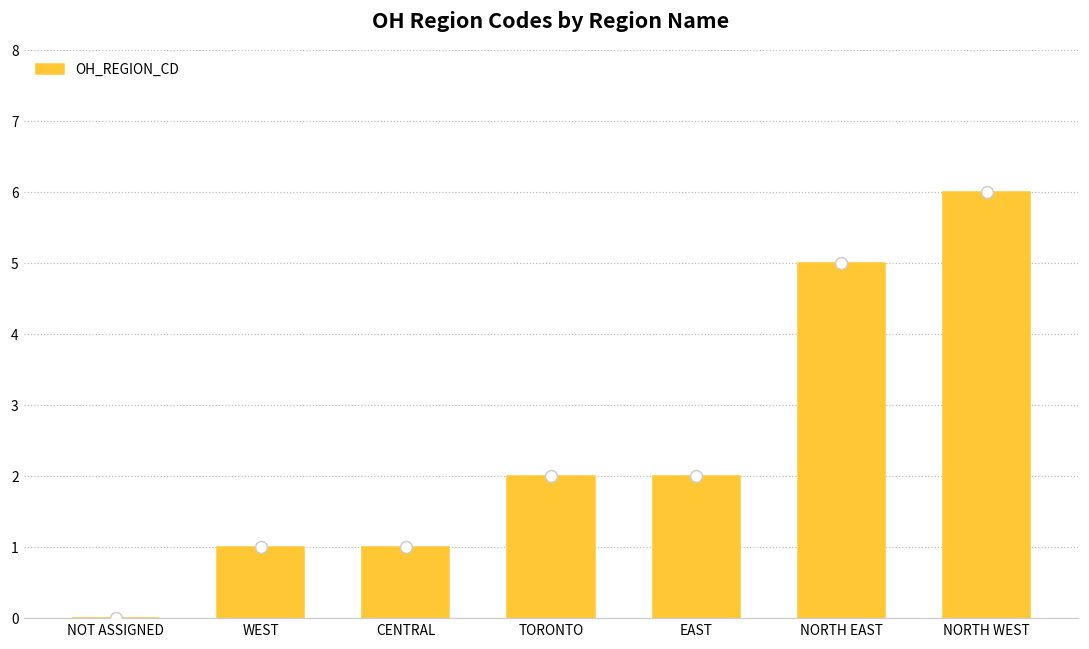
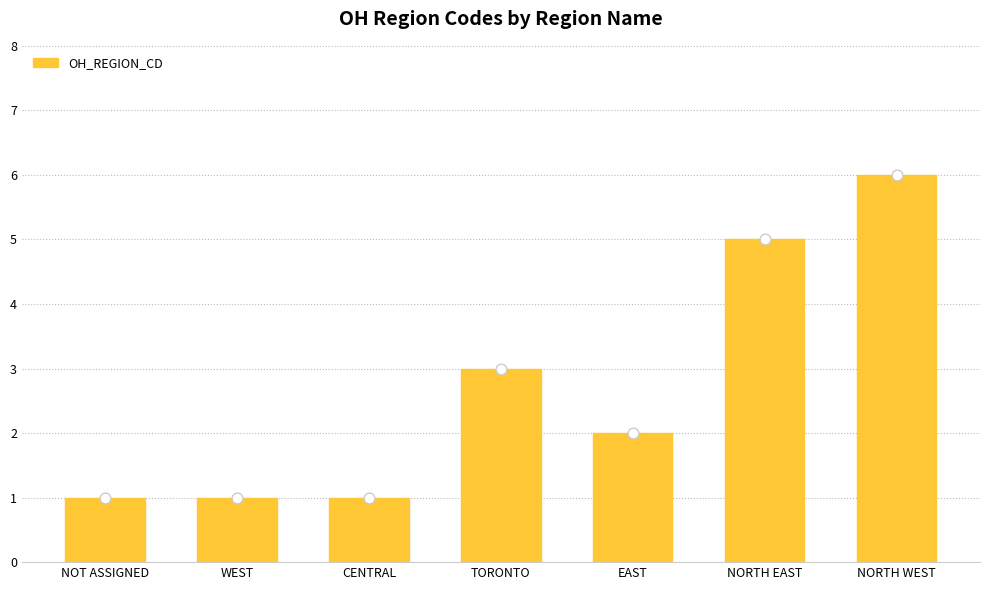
  {
-   "NOT ASSIGNED": 0,
+   "NOT ASSIGNED": 1,
    "WEST": 1,
    "CENTRAL": 1,
-   "TORONTO": 2,
+   "TORONTO": 3,
    "EAST": 2,
    "NORTH EAST": 5,
    "NORTH WEST": 6
  }
